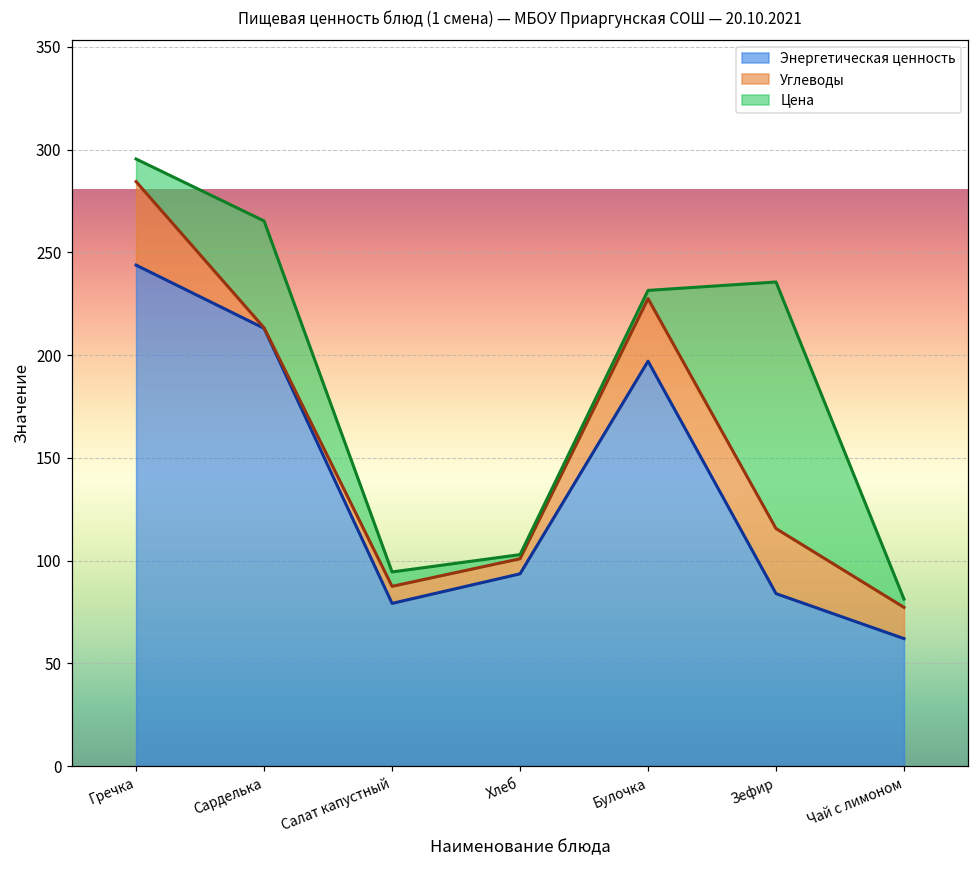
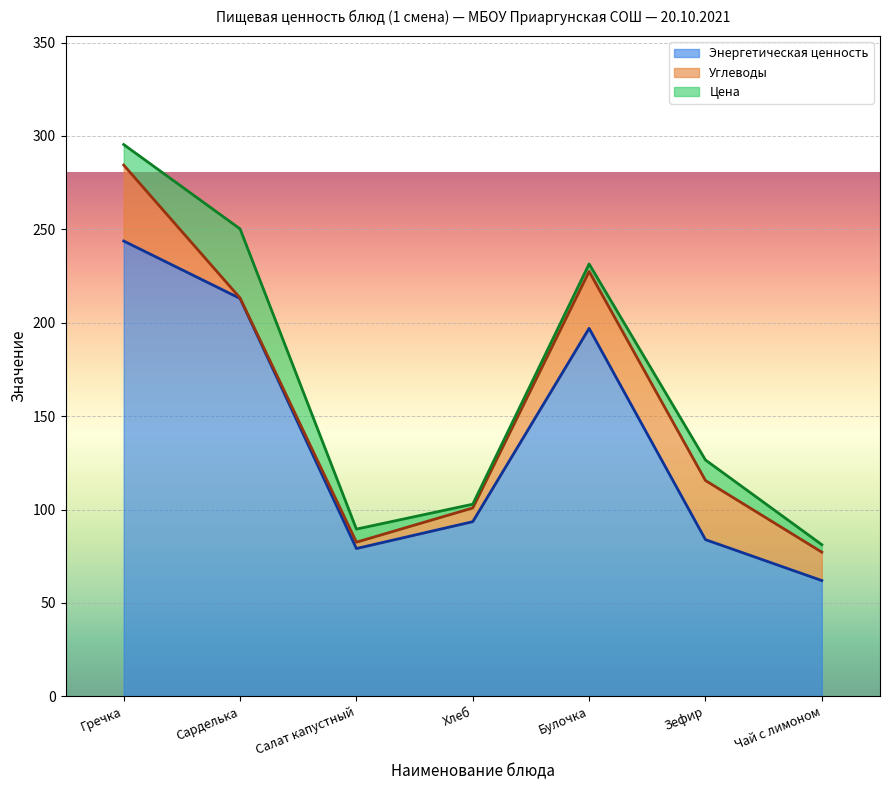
  {
    "Энергетическая ценность": {
      "Гречка": 244,
      "Салат капустный": 79,
      "Хлеб": 94,
      "Булочка": 197,
      "Зефир": 84,
      "Чай с лимоном": 62
    },
    "Углеводы": {
      "Гречка": 41,
-     "Салат капустный": 8,
+     "Салат капустный": 3,
      "Хлеб": 7,
      "Булочка": 30,
      "Зефир": 32,
      "Чай с лимоном": 15
    },
    "Цена": {
      "Гречка": 11,
-     "Сарделька": 52,
+     "Сарделька": 37,
      "Салат капустный": 7,
      "Хлеб": 2,
      "Булочка": 4,
-     "Зефир": 120,
+     "Зефир": 11,
      "Чай с лимоном": 4
    }
  }
